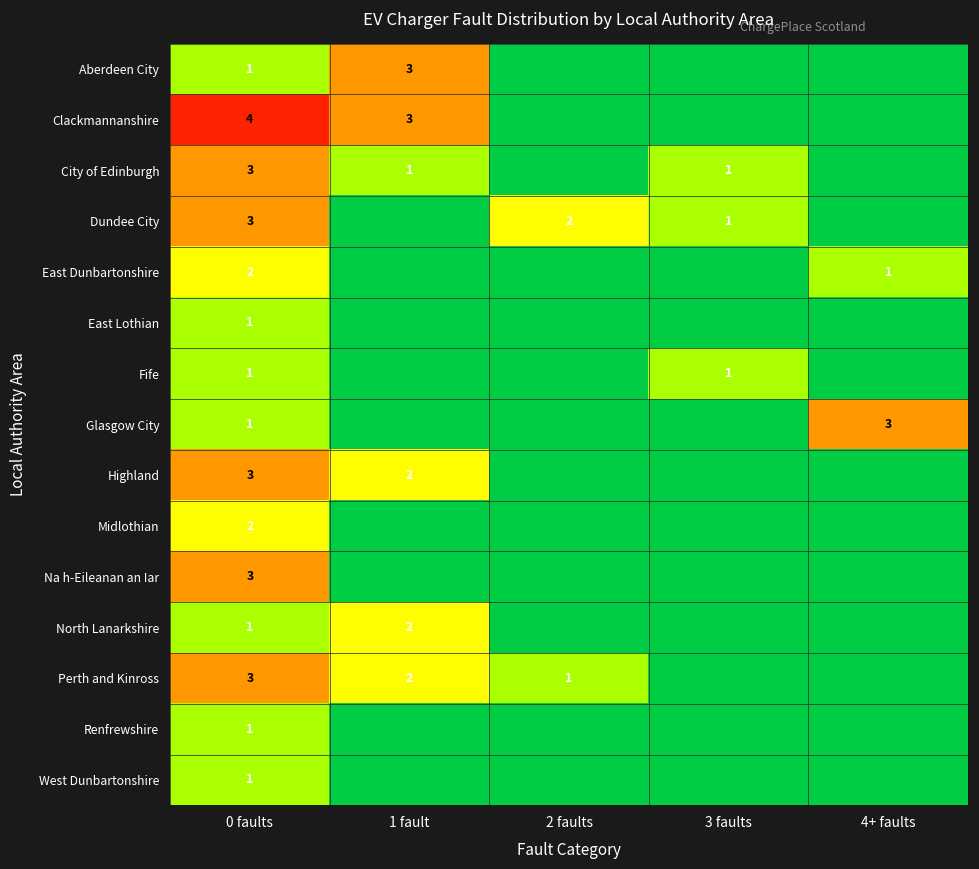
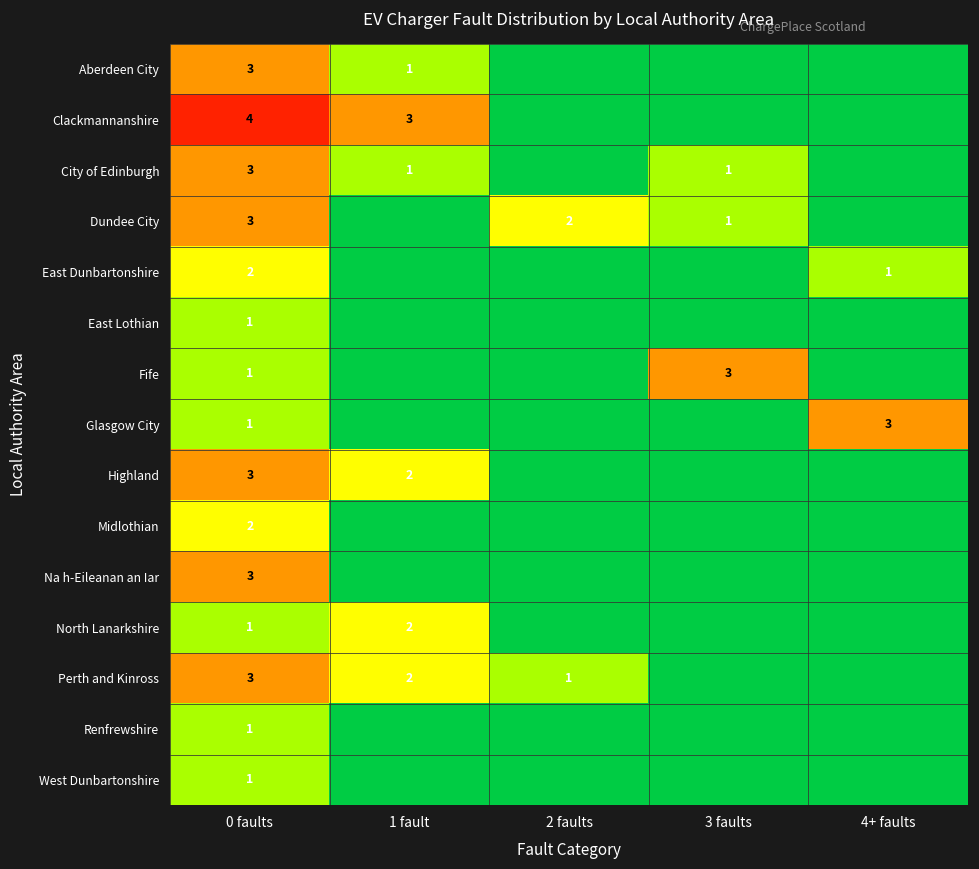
  {
    "Aberdeen City": {
-     "0 faults": 1,
-     "1 fault": 3
+     "0 faults": 3,
+     "1 fault": 1
    },
    "Clackmannanshire": {
      "0 faults": 4,
      "1 fault": 3
    },
    "City of Edinburgh": {
      "0 faults": 3,
      "1 fault": 1,
      "3 faults": 1
    },
    "Dundee City": {
      "0 faults": 3,
      "2 faults": 2,
      "3 faults": 1
    },
    "East Dunbartonshire": {
      "0 faults": 2,
      "4+ faults": 1
    },
    "East Lothian": {
      "0 faults": 1
    },
    "Fife": {
      "0 faults": 1,
-     "3 faults": 1
+     "3 faults": 3
    },
    "Glasgow City": {
      "0 faults": 1,
      "4+ faults": 3
    },
    "Highland": {
      "0 faults": 3,
      "1 fault": 2
    },
    "Midlothian": {
      "0 faults": 2
    },
    "Na h-Eileanan an Iar": {
      "0 faults": 3
    },
    "North Lanarkshire": {
      "0 faults": 1,
      "1 fault": 2
    },
    "Perth and Kinross": {
      "0 faults": 3,
      "1 fault": 2,
      "2 faults": 1
    },
    "Renfrewshire": {
      "0 faults": 1
    },
    "West Dunbartonshire": {
      "0 faults": 1
    }
  }
